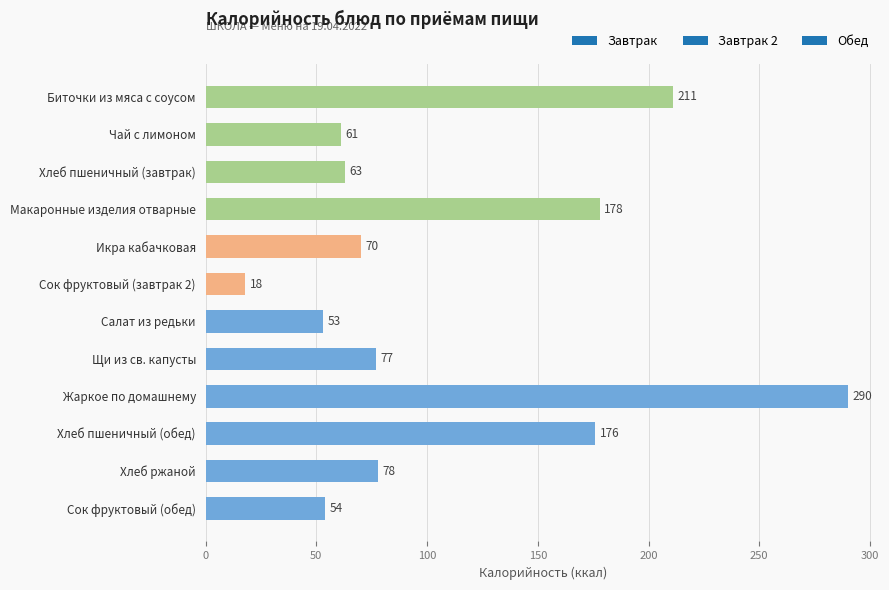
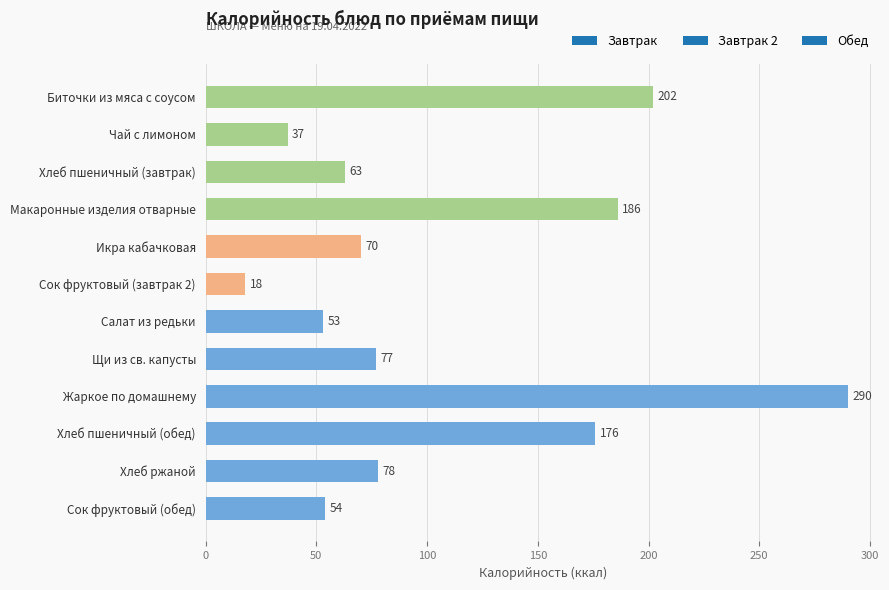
  {
-   "Биточки из мяса с соусом": 211,
-   "Чай с лимоном": 61,
+   "Биточки из мяса с соусом": 202,
+   "Чай с лимоном": 37,
    "Хлеб пшеничный (завтрак)": 63,
-   "Макаронные изделия отварные": 178,
+   "Макаронные изделия отварные": 186,
    "Икра кабачковая": 70,
    "Сок фруктовый (завтрак 2)": 18,
    "Салат из редьки": 53,
    "Щи из св. капусты": 77,
    "Жаркое по домашнему": 290,
    "Хлеб пшеничный (обед)": 176,
    "Хлеб ржаной": 78,
    "Сок фруктовый (обед)": 54
  }
